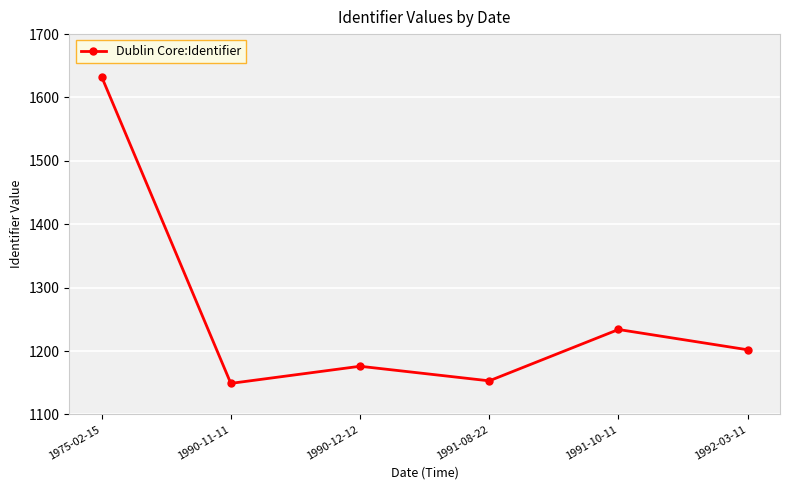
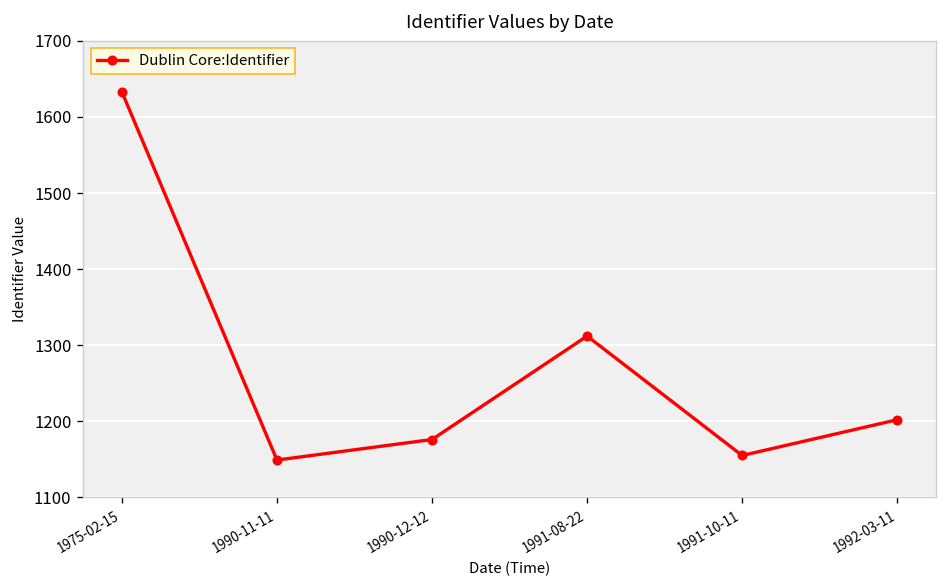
  {
    "1975-02-15": 1630,
    "1990-11-11": 1150,
    "1990-12-12": 1180,
-   "1991-08-22": 1150,
-   "1991-10-11": 1230,
+   "1991-08-22": 1310,
+   "1991-10-11": 1160,
    "1992-03-11": 1200
  }
